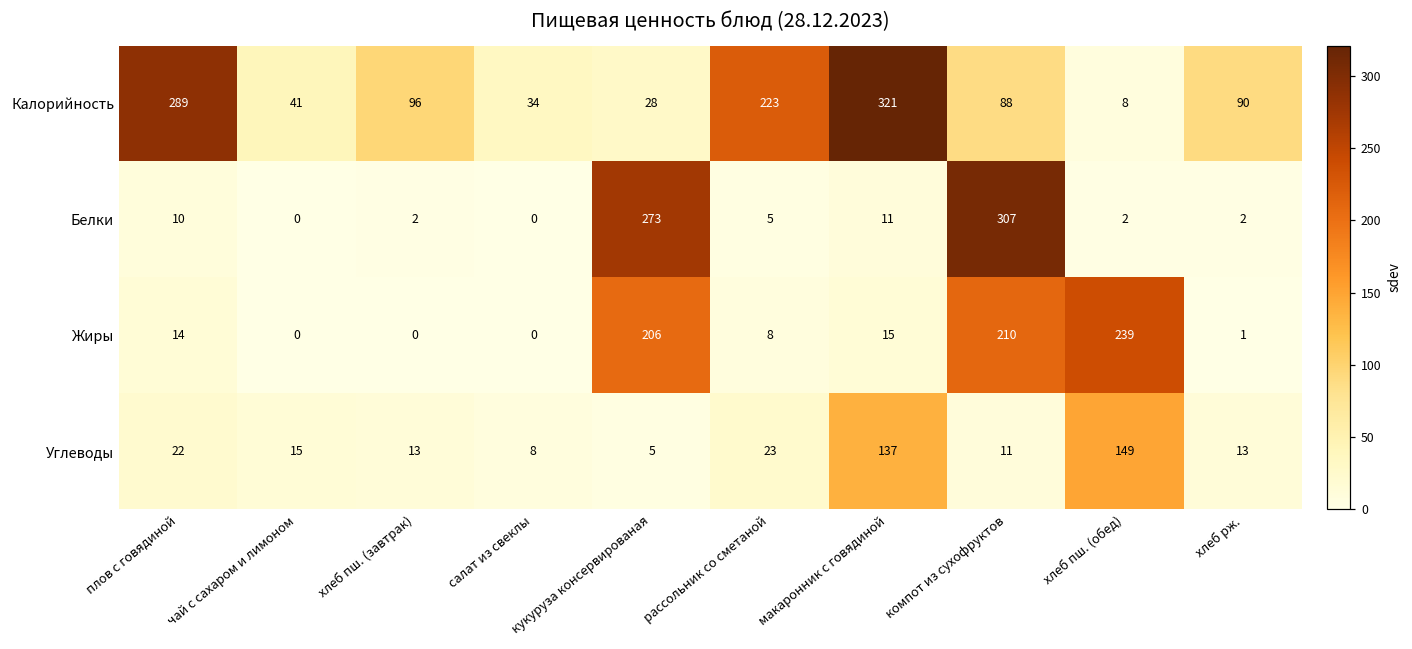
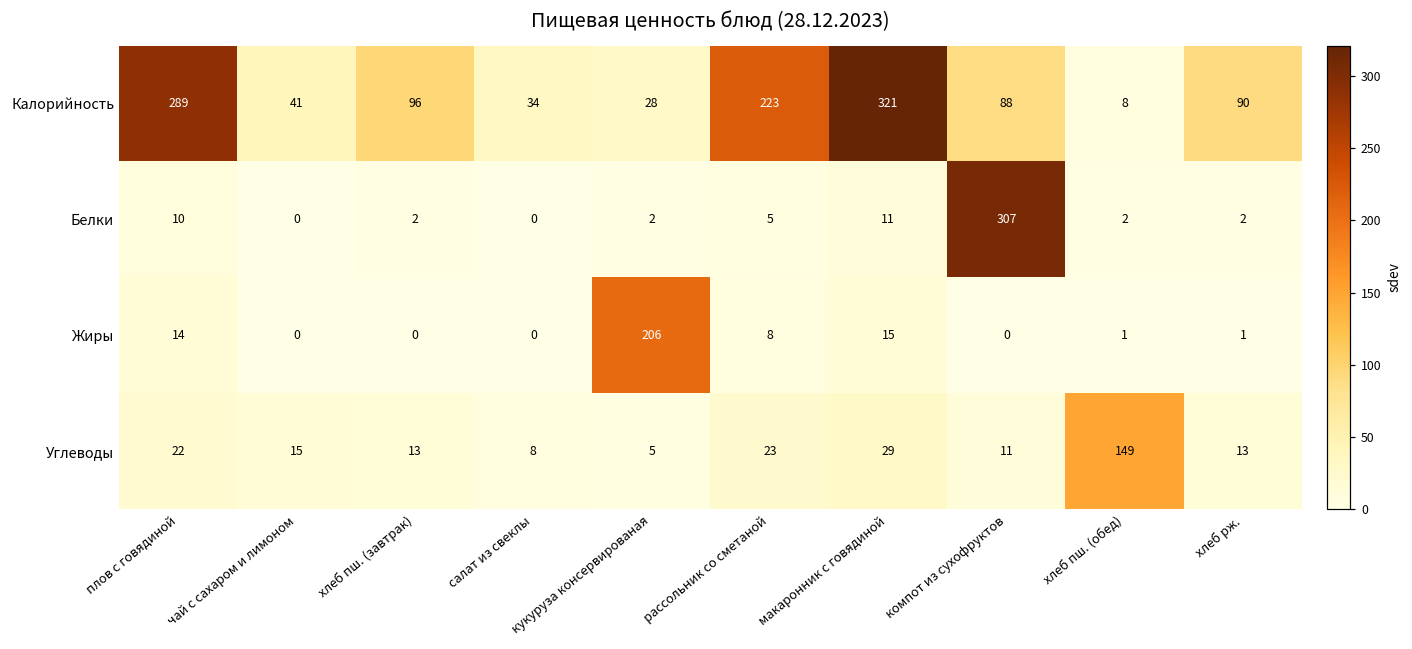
  {
    "Калорийность": {
      "плов с говядиной": 289,
      "чай с сахаром и лимоном": 41,
      "хлеб пш. (завтрак)": 96,
      "салат из свеклы": 34,
      "кукуруза консервированая": 28,
      "рассольник со сметаной": 223,
      "макаронник с говядиной": 321,
      "компот из сухофруктов": 88,
      "хлеб пш. (обед)": 8,
      "хлеб рж.": 90
    },
    "Белки": {
      "плов с говядиной": 10,
      "чай с сахаром и лимоном": 0,
      "хлеб пш. (завтрак)": 2,
      "салат из свеклы": 0,
-     "кукуруза консервированая": 273,
+     "кукуруза консервированая": 2,
      "рассольник со сметаной": 5,
      "макаронник с говядиной": 11,
      "компот из сухофруктов": 307,
      "хлеб пш. (обед)": 2,
      "хлеб рж.": 2
    },
    "Жиры": {
      "плов с говядиной": 14,
      "чай с сахаром и лимоном": 0,
      "хлеб пш. (завтрак)": 0,
      "салат из свеклы": 0,
      "кукуруза консервированая": 206,
      "рассольник со сметаной": 8,
      "макаронник с говядиной": 15,
-     "компот из сухофруктов": 210,
-     "хлеб пш. (обед)": 239,
+     "компот из сухофруктов": 0,
+     "хлеб пш. (обед)": 1,
      "хлеб рж.": 1
    },
    "Углеводы": {
      "плов с говядиной": 22,
      "чай с сахаром и лимоном": 15,
      "хлеб пш. (завтрак)": 13,
      "салат из свеклы": 8,
      "кукуруза консервированая": 5,
      "рассольник со сметаной": 23,
-     "макаронник с говядиной": 137,
+     "макаронник с говядиной": 29,
      "компот из сухофруктов": 11,
      "хлеб пш. (обед)": 149,
      "хлеб рж.": 13
    }
  }
